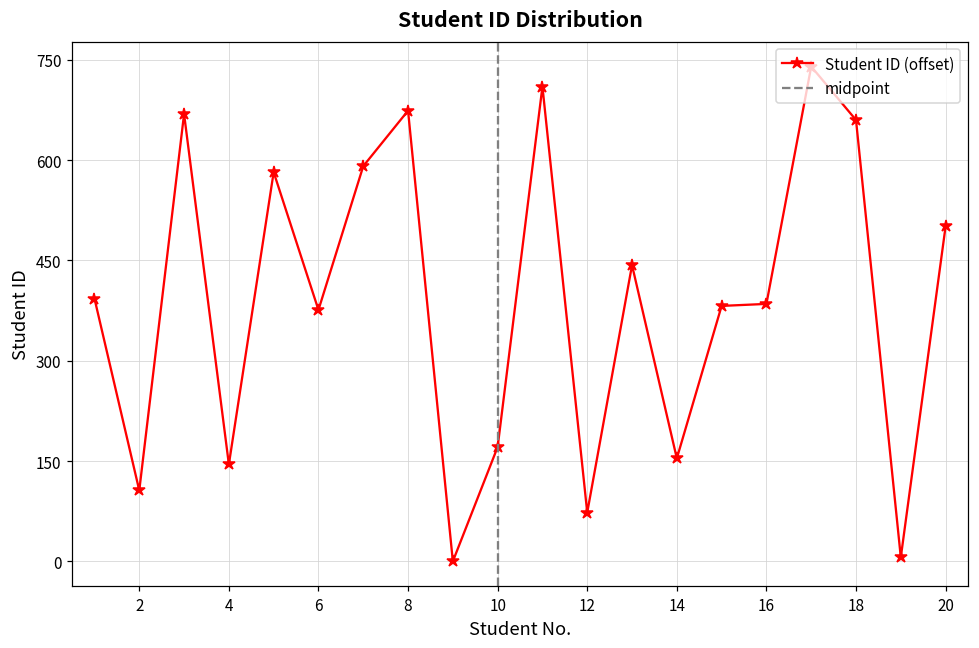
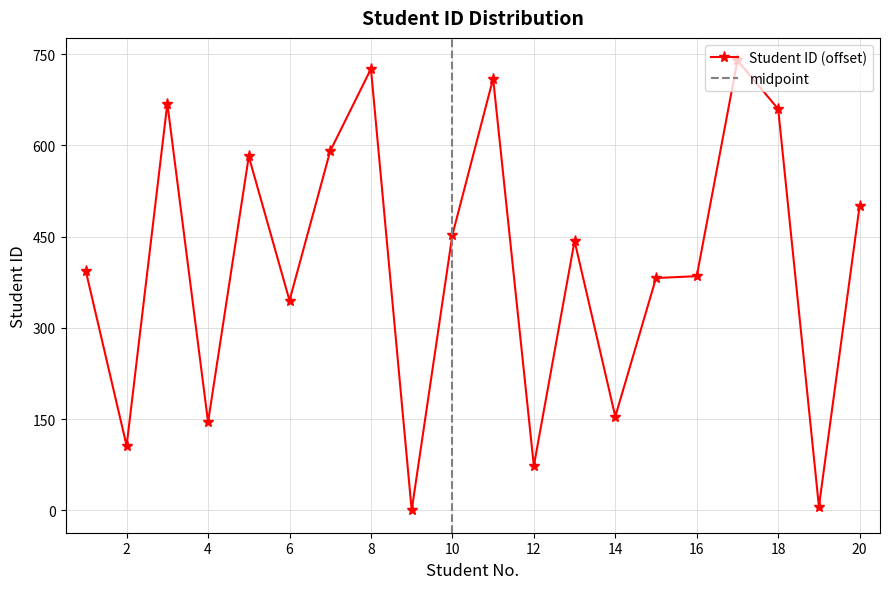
  {
    "2": 110,
    "4": 150,
-   "6": 380,
-   "8": 670,
-   "10": 170,
+   "6": 350,
+   "8": 730,
+   "10": 450,
    "12": 70,
    "14": 150,
    "16": 390,
    "18": 660,
    "20": 500
  }
